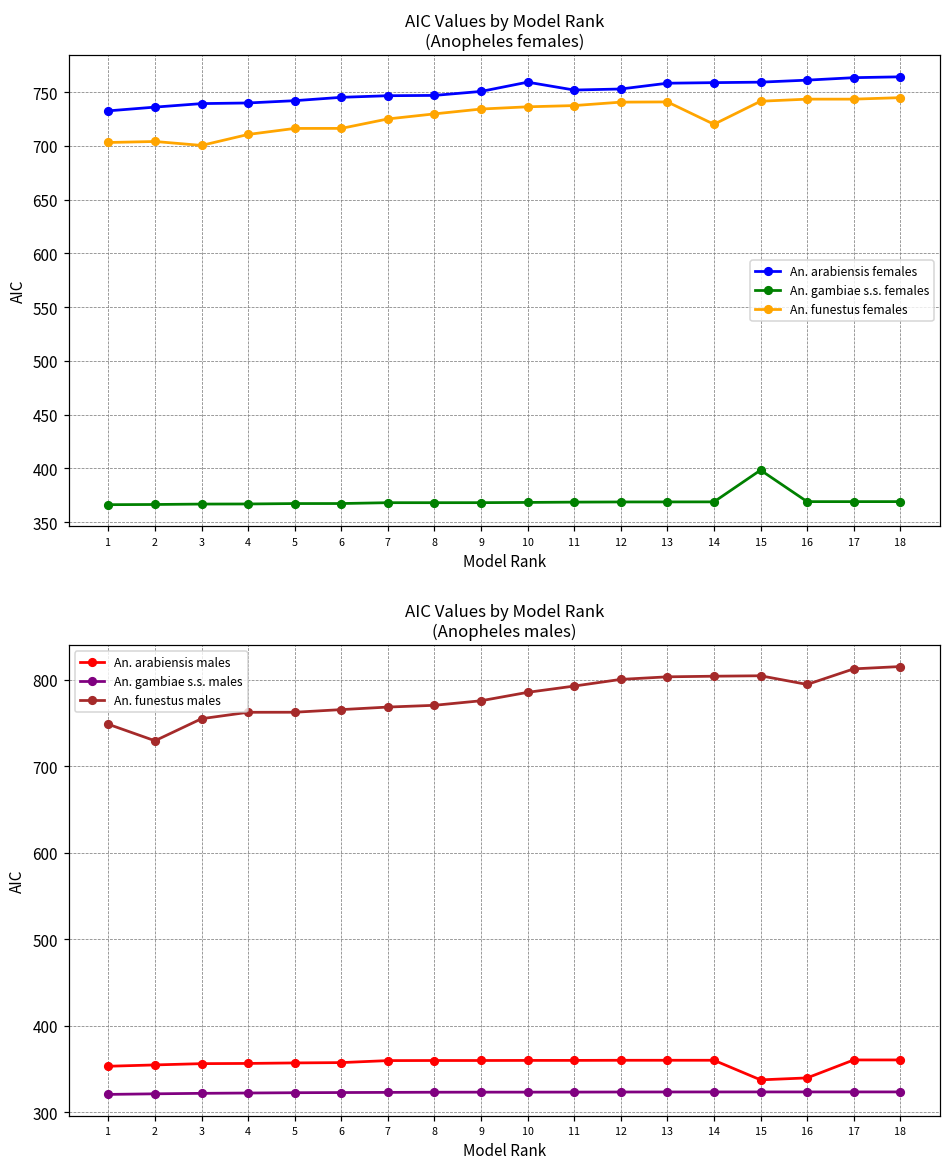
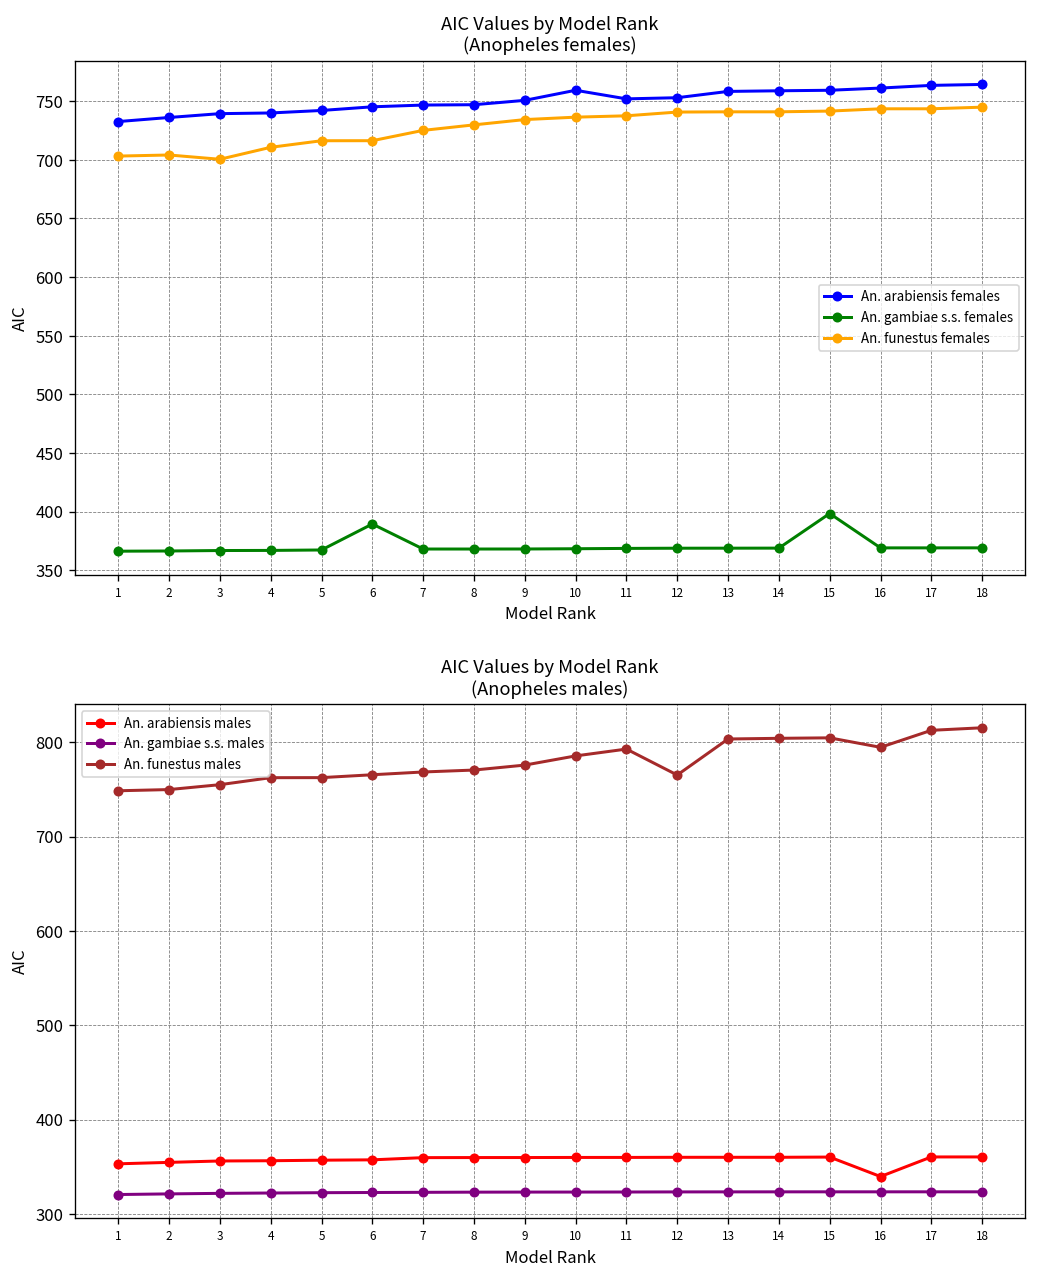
  {
    "AIC Values by Model Rank (Anopheles females)": {
      "An. arabiensis females": {
        "1": 730,
        "2": 740,
        "3": 740,
        "4": 740,
        "5": 740,
        "6": 750,
        "7": 750,
        "8": 750,
        "9": 750,
        "10": 760,
        "11": 750,
        "12": 750,
        "13": 760,
        "14": 760,
        "15": 760,
        "16": 760,
        "17": 760,
        "18": 760
      },
      "An. gambiae s.s. females": {
        "1": 370,
        "2": 370,
        "3": 370,
        "4": 370,
        "5": 370,
-       "6": 370,
+       "6": 390,
        "7": 370,
        "8": 370,
        "9": 370,
        "10": 370,
        "11": 370,
        "12": 370,
        "13": 370,
        "14": 370,
        "15": 400,
        "16": 370,
        "17": 370,
        "18": 370
      },
      "An. funestus females": {
        "1": 700,
        "2": 700,
        "3": 700,
        "4": 710,
        "5": 720,
        "6": 720,
        "7": 730,
        "8": 730,
        "9": 730,
        "10": 740,
        "11": 740,
        "12": 740,
        "13": 740,
-       "14": 720,
+       "14": 740,
        "15": 740,
        "16": 740,
        "17": 740,
        "18": 740
      }
    },
    "AIC Values by Model Rank (Anopheles males)": {
      "An. arabiensis males": {
        "1": 350,
        "2": 350,
        "3": 360,
        "4": 360,
        "5": 360,
        "6": 360,
        "7": 360,
        "8": 360,
        "9": 360,
        "10": 360,
        "11": 360,
        "12": 360,
        "13": 360,
        "14": 360,
-       "15": 340,
+       "15": 360,
        "16": 340,
        "17": 360,
        "18": 360
      },
      "An. gambiae s.s. males": {
        "1": 320,
        "2": 320,
        "3": 320,
        "4": 320,
        "5": 320,
        "6": 320,
        "7": 320,
        "8": 320,
        "9": 320,
        "10": 320,
        "11": 320,
        "12": 320,
        "13": 320,
        "14": 320,
        "15": 320,
        "16": 320,
        "17": 320,
        "18": 320
      },
      "An. funestus males": {
        "1": 750,
-       "2": 730,
+       "2": 750,
        "3": 750,
        "4": 760,
        "5": 760,
        "6": 770,
        "7": 770,
        "8": 770,
        "9": 780,
        "10": 790,
        "11": 790,
-       "12": 800,
+       "12": 770,
        "13": 800,
        "14": 800,
        "15": 800,
        "16": 790,
        "17": 810,
        "18": 820
      }
    }
  }
